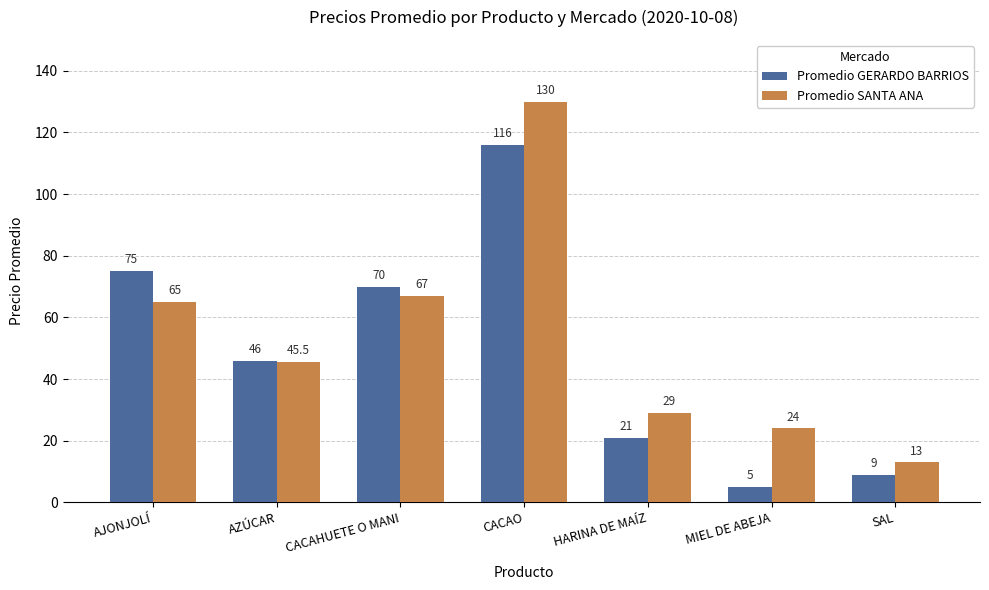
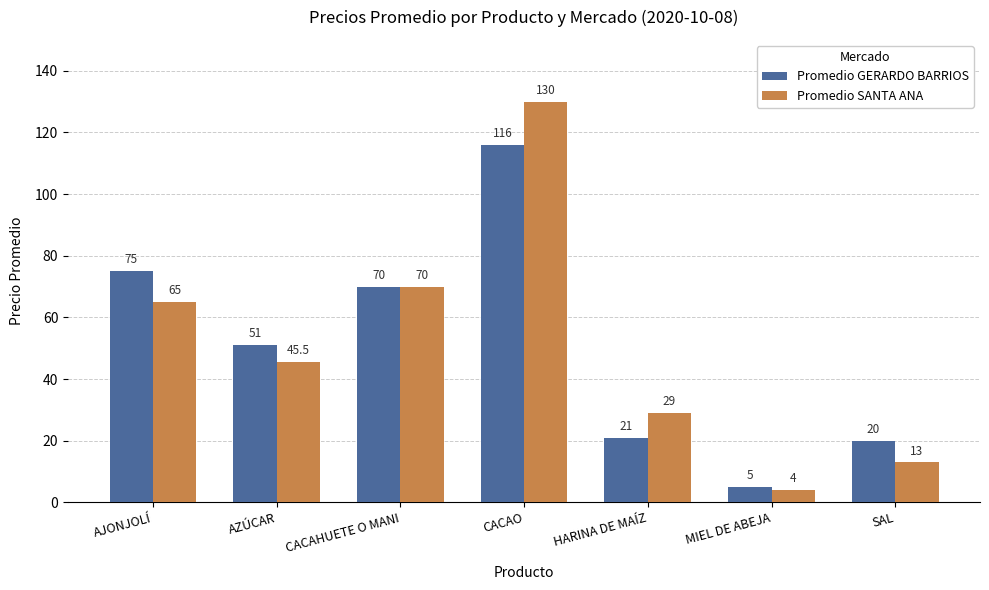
  {
    "Promedio GERARDO BARRIOS": {
      "AJONJOLÍ": 75,
-     "AZÚCAR": 46,
+     "AZÚCAR": 51,
      "CACAHUETE O MANI": 70,
      "CACAO": 116,
      "HARINA DE MAÍZ": 21,
      "MIEL DE ABEJA": 5,
-     "SAL": 9
+     "SAL": 20
    },
    "Promedio SANTA ANA": {
      "AJONJOLÍ": 65,
      "AZÚCAR": 45.5,
-     "CACAHUETE O MANI": 67,
+     "CACAHUETE O MANI": 70,
      "CACAO": 130,
      "HARINA DE MAÍZ": 29,
-     "MIEL DE ABEJA": 24,
+     "MIEL DE ABEJA": 4,
      "SAL": 13
    }
  }
